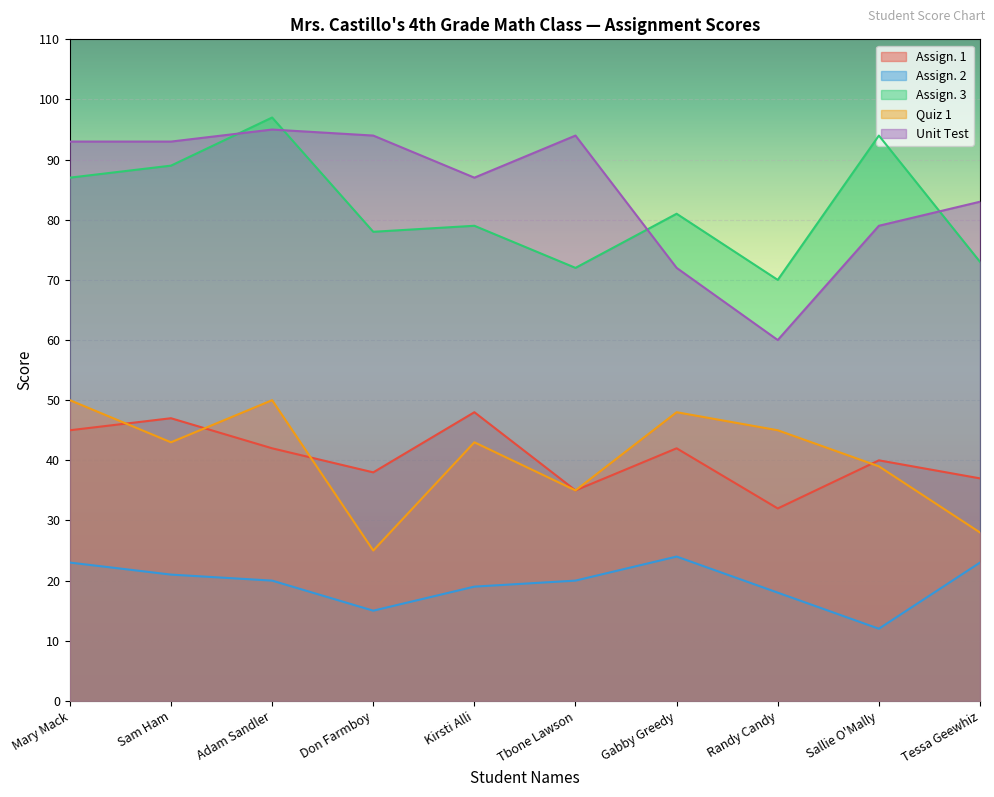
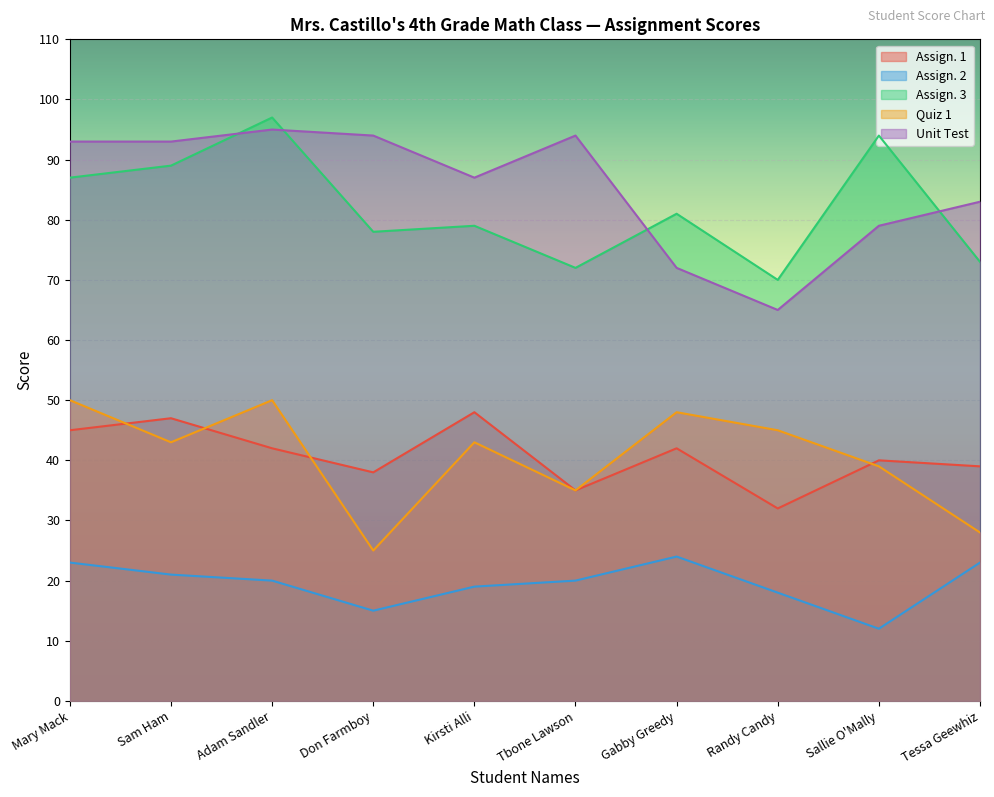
  {
    "Assign. 1": {
      "Mary Mack": 45,
      "Sam Ham": 47,
      "Adam Sandler": 42,
      "Don Farmboy": 38,
      "Kirsti Alli": 48,
      "Gabby Greedy": 42,
      "Randy Candy": 32,
      "Sallie O'Mally": 40,
-     "Tessa Geewhiz": 37
+     "Tessa Geewhiz": 39
    },
    "Assign. 2": {
      "Mary Mack": 23,
      "Sam Ham": 21,
      "Adam Sandler": 20,
      "Don Farmboy": 15,
      "Kirsti Alli": 19,
      "Tbone Lawson": 20,
      "Gabby Greedy": 24,
      "Randy Candy": 18,
      "Sallie O'Mally": 12,
      "Tessa Geewhiz": 23
    },
    "Assign. 3": {
      "Mary Mack": 87,
      "Sam Ham": 89,
      "Adam Sandler": 97,
      "Don Farmboy": 78,
      "Kirsti Alli": 79,
      "Tbone Lawson": 72,
      "Gabby Greedy": 81,
      "Randy Candy": 70,
      "Tessa Geewhiz": 73
    },
    "Quiz 1": {
      "Mary Mack": 50,
      "Sam Ham": 43,
      "Adam Sandler": 50,
      "Don Farmboy": 25,
      "Kirsti Alli": 43,
      "Gabby Greedy": 48,
      "Randy Candy": 45,
      "Sallie O'Mally": 39,
      "Tessa Geewhiz": 28
    },
    "Unit Test": {
      "Mary Mack": 93,
      "Sam Ham": 93,
      "Adam Sandler": 95,
      "Don Farmboy": 94,
      "Kirsti Alli": 87,
      "Tbone Lawson": 94,
      "Gabby Greedy": 72,
-     "Randy Candy": 60,
+     "Randy Candy": 65,
      "Sallie O'Mally": 79,
      "Tessa Geewhiz": 83
    }
  }
